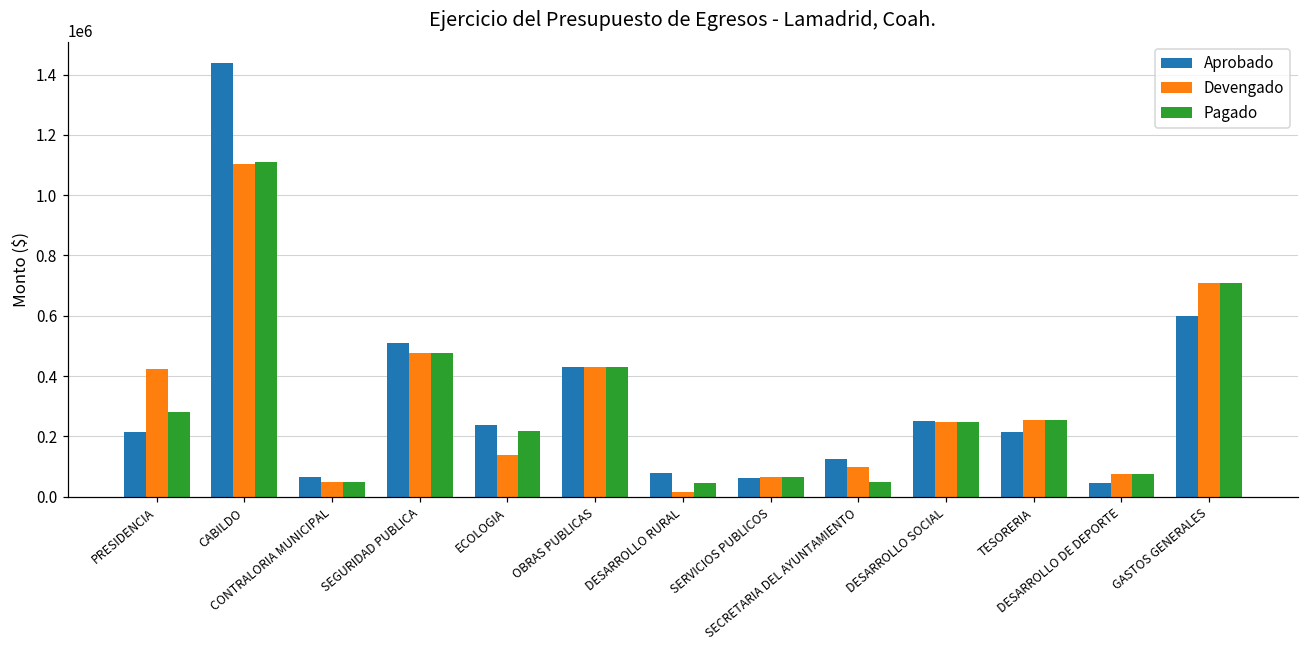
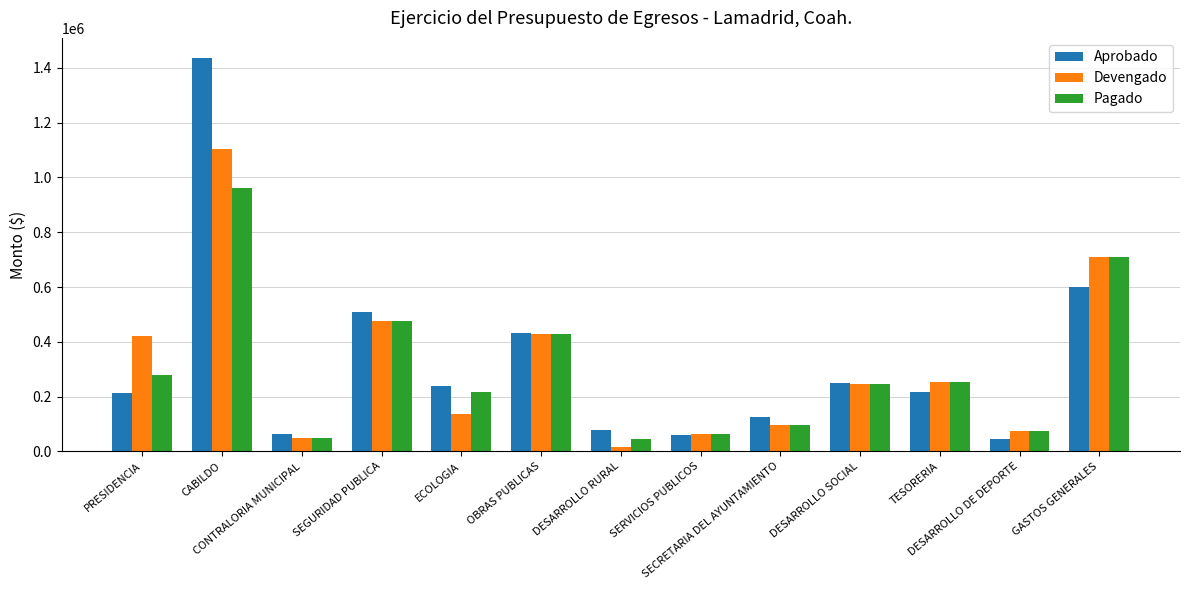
  {
    "Aprobado": {
      "PRESIDENCIA": 210000,
      "CABILDO": 1440000,
      "CONTRALORIA MUNICIPAL": 60000,
      "SEGURIDAD PUBLICA": 510000,
      "ECOLOGIA": 240000,
      "OBRAS PUBLICAS": 430000,
      "DESARROLLO RURAL": 80000,
      "SERVICIOS PUBLICOS": 60000,
      "SECRETARIA DEL AYUNTAMIENTO": 130000,
      "DESARROLLO SOCIAL": 250000,
      "TESORERIA": 220000,
      "DESARROLLO DE DEPORTE": 50000,
      "GASTOS GENERALES": 600000
    },
    "Devengado": {
      "PRESIDENCIA": 420000,
      "CABILDO": 1100000,
      "CONTRALORIA MUNICIPAL": 50000,
      "SEGURIDAD PUBLICA": 480000,
      "ECOLOGIA": 140000,
      "OBRAS PUBLICAS": 430000,
      "DESARROLLO RURAL": 20000,
      "SERVICIOS PUBLICOS": 60000,
      "SECRETARIA DEL AYUNTAMIENTO": 100000,
      "DESARROLLO SOCIAL": 250000,
      "TESORERIA": 250000,
      "DESARROLLO DE DEPORTE": 70000,
      "GASTOS GENERALES": 710000
    },
    "Pagado": {
      "PRESIDENCIA": 280000,
-     "CABILDO": 1110000,
+     "CABILDO": 960000,
      "CONTRALORIA MUNICIPAL": 50000,
      "SEGURIDAD PUBLICA": 480000,
      "ECOLOGIA": 220000,
      "OBRAS PUBLICAS": 430000,
      "DESARROLLO RURAL": 50000,
      "SERVICIOS PUBLICOS": 60000,
-     "SECRETARIA DEL AYUNTAMIENTO": 50000,
+     "SECRETARIA DEL AYUNTAMIENTO": 100000,
      "DESARROLLO SOCIAL": 250000,
      "TESORERIA": 250000,
      "DESARROLLO DE DEPORTE": 70000,
      "GASTOS GENERALES": 710000
    }
  }
